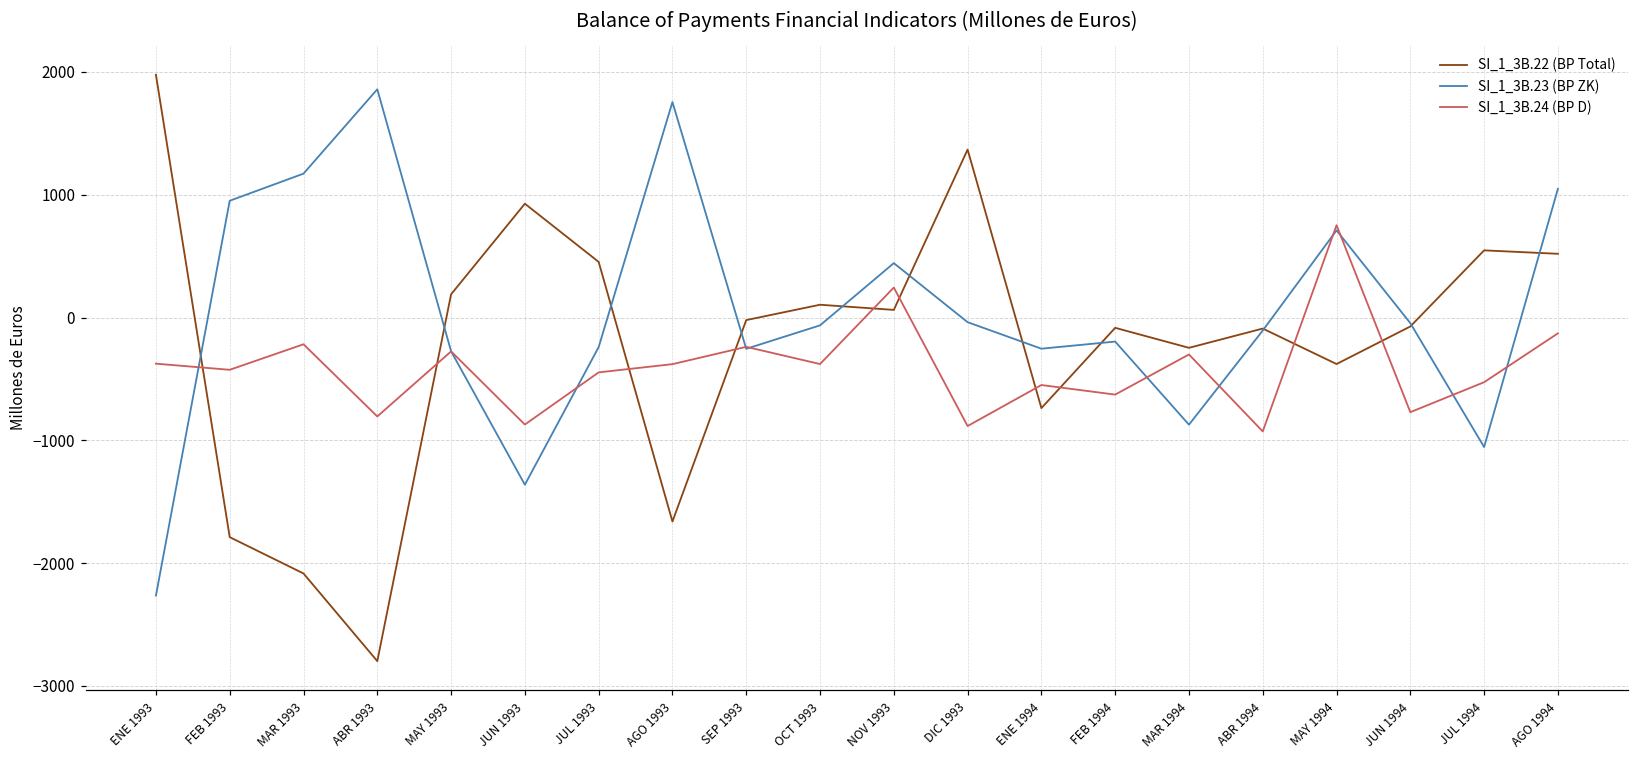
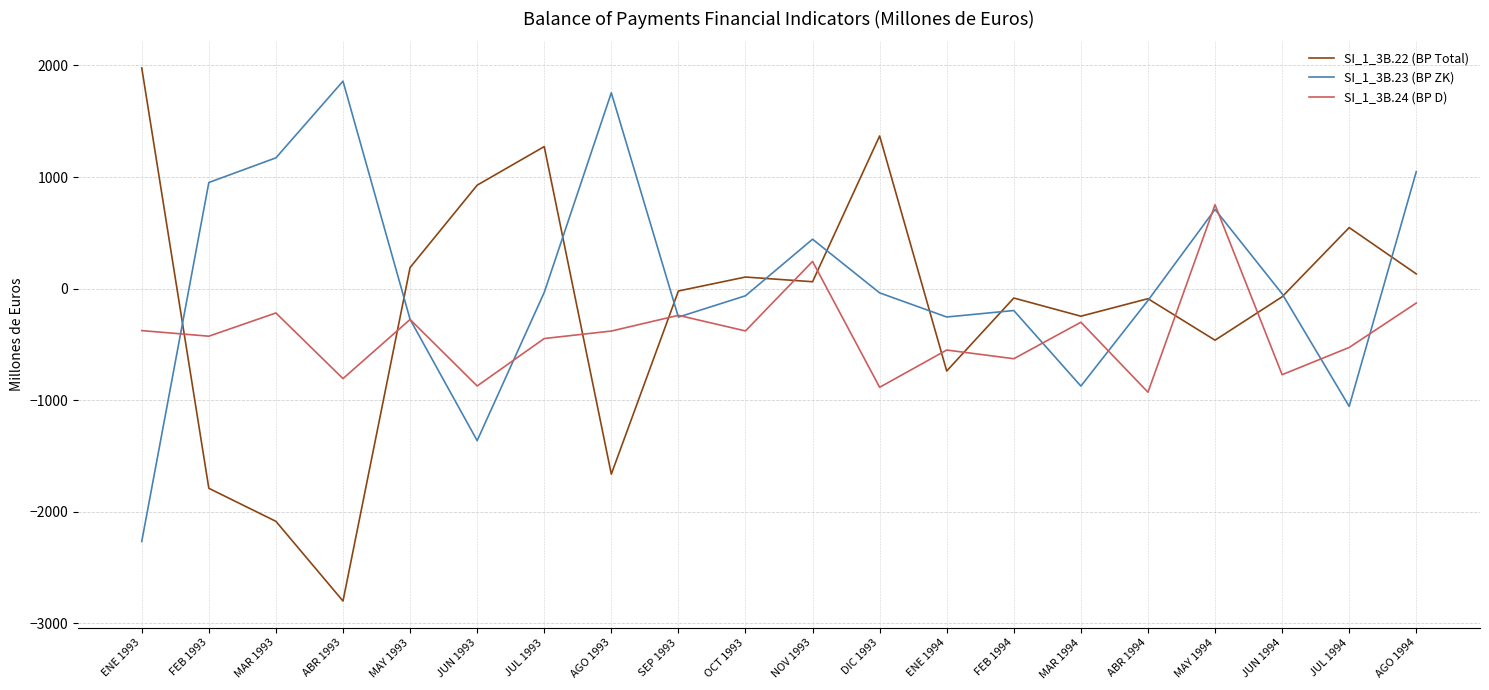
  {
    "SI_1_3B.22 (BP Total)": {
      "ENE 1993": 1980,
      "FEB 1993": -1790,
      "MAR 1993": -2090,
      "ABR 1993": -2800,
      "MAY 1993": 190,
      "JUN 1993": 930,
-     "JUL 1993": 450,
+     "JUL 1993": 1270,
      "AGO 1993": -1660,
      "SEP 1993": -20,
      "OCT 1993": 100,
      "NOV 1993": 60,
      "DIC 1993": 1370,
      "ENE 1994": -740,
      "FEB 1994": -80,
      "MAR 1994": -250,
-     "MAY 1994": -380,
+     "MAY 1994": -460,
      "JUN 1994": -70,
      "JUL 1994": 550,
-     "AGO 1994": 520
+     "AGO 1994": 130
    },
    "SI_1_3B.23 (BP ZK)": {
      "ENE 1993": -2270,
      "FEB 1993": 950,
      "MAR 1993": 1170,
      "ABR 1993": 1860,
      "JUN 1993": -1360,
-     "JUL 1993": -240,
+     "JUL 1993": -30,
      "AGO 1993": 1760,
      "OCT 1993": -60,
      "NOV 1993": 440,
      "DIC 1993": -40,
      "ENE 1994": -250,
      "FEB 1994": -200,
      "MAR 1994": -870,
      "MAY 1994": 710,
      "JUN 1994": -50,
      "JUL 1994": -1060,
      "AGO 1994": 1050
    },
    "SI_1_3B.24 (BP D)": {
      "ENE 1993": -380,
      "FEB 1993": -430,
      "MAR 1993": -220,
      "ABR 1993": -810,
      "JUN 1993": -870,
      "JUL 1993": -450,
      "AGO 1993": -380,
      "OCT 1993": -380,
      "NOV 1993": 240,
      "DIC 1993": -880,
      "ENE 1994": -550,
      "FEB 1994": -630,
      "MAR 1994": -300,
      "ABR 1994": -930,
      "MAY 1994": 750,
      "JUN 1994": -770,
      "JUL 1994": -530,
      "AGO 1994": -130
    }
  }
